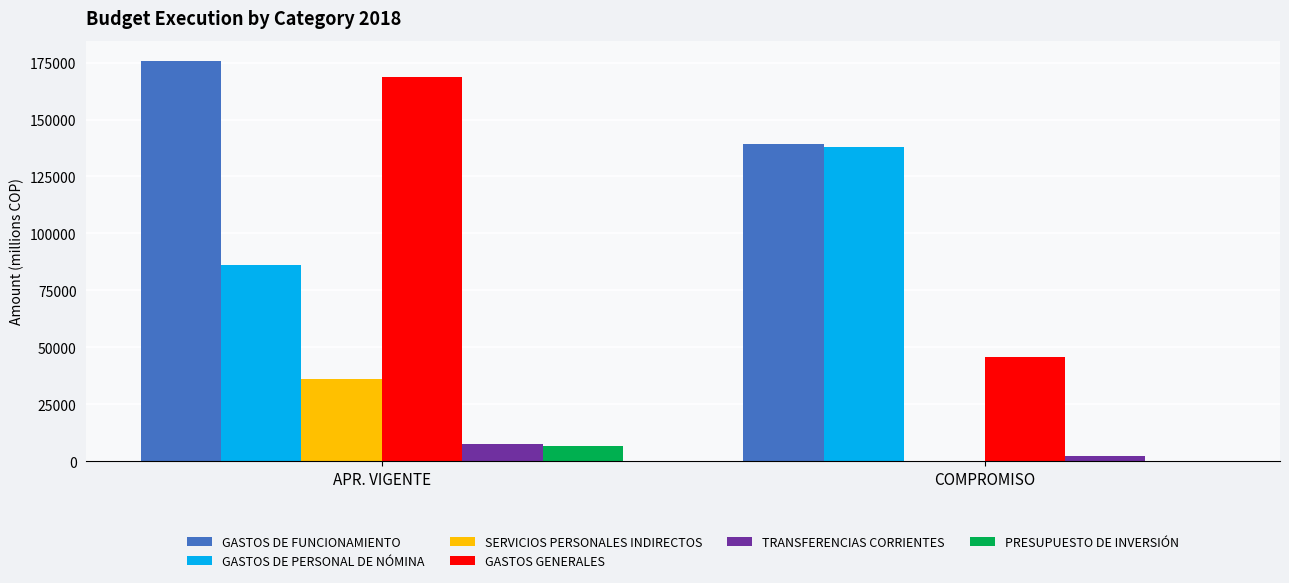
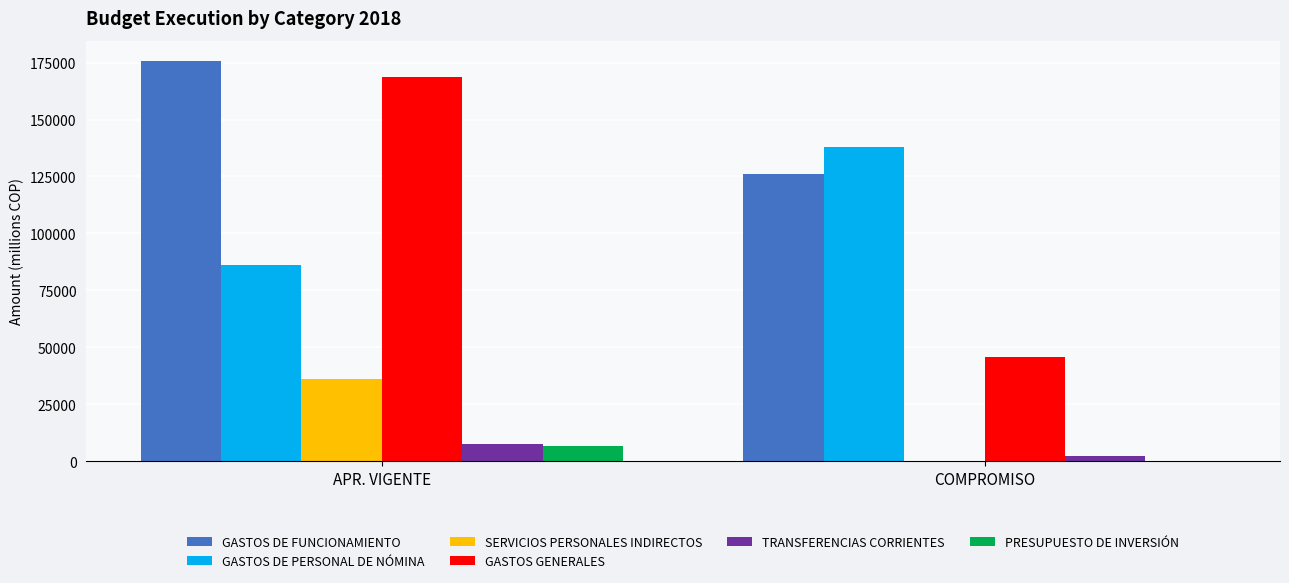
  {
    "GASTOS DE FUNCIONAMIENTO": {
      "APR. VIGENTE": 176000,
-     "COMPROMISO": 139000
+     "COMPROMISO": 126000
    },
    "GASTOS DE PERSONAL DE NÓMINA": {
      "APR. VIGENTE": 86000,
      "COMPROMISO": 138000
    },
    "SERVICIOS PERSONALES INDIRECTOS": {
      "APR. VIGENTE": 36000,
      "COMPROMISO": 0
    },
    "GASTOS GENERALES": {
      "APR. VIGENTE": 169000,
      "COMPROMISO": 46000
    },
    "TRANSFERENCIAS CORRIENTES": {
      "APR. VIGENTE": 8000,
      "COMPROMISO": 2000
    },
    "PRESUPUESTO DE INVERSIÓN": {
      "APR. VIGENTE": 7000,
      "COMPROMISO": 0
    }
  }
